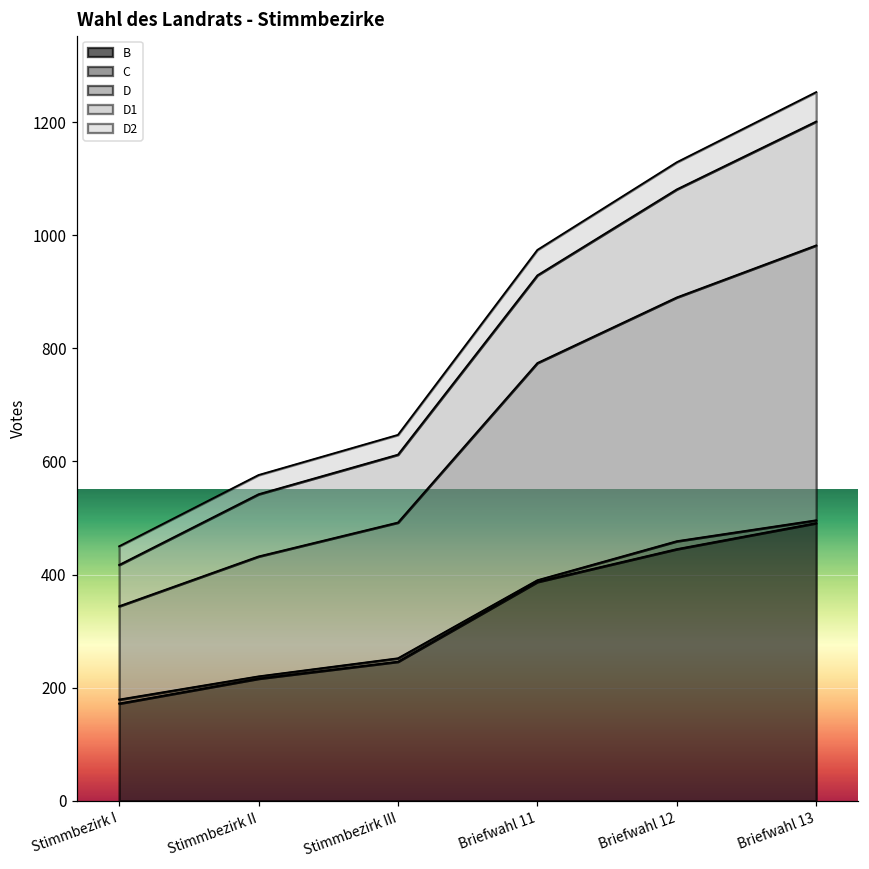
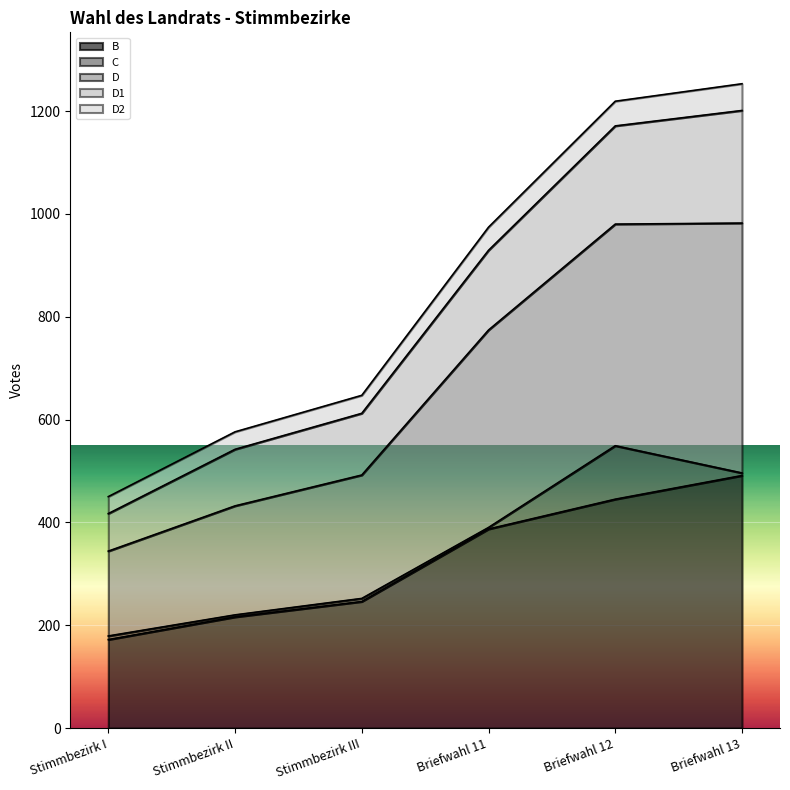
  {
    "B": {
      "Stimmbezirk I": 170,
      "Stimmbezirk III": 250,
      "Briefwahl 12": 450
    },
    "C": {
      "Stimmbezirk I": 10,
      "Stimmbezirk III": 10,
-     "Briefwahl 12": 10
+     "Briefwahl 12": 100
    }
  }
